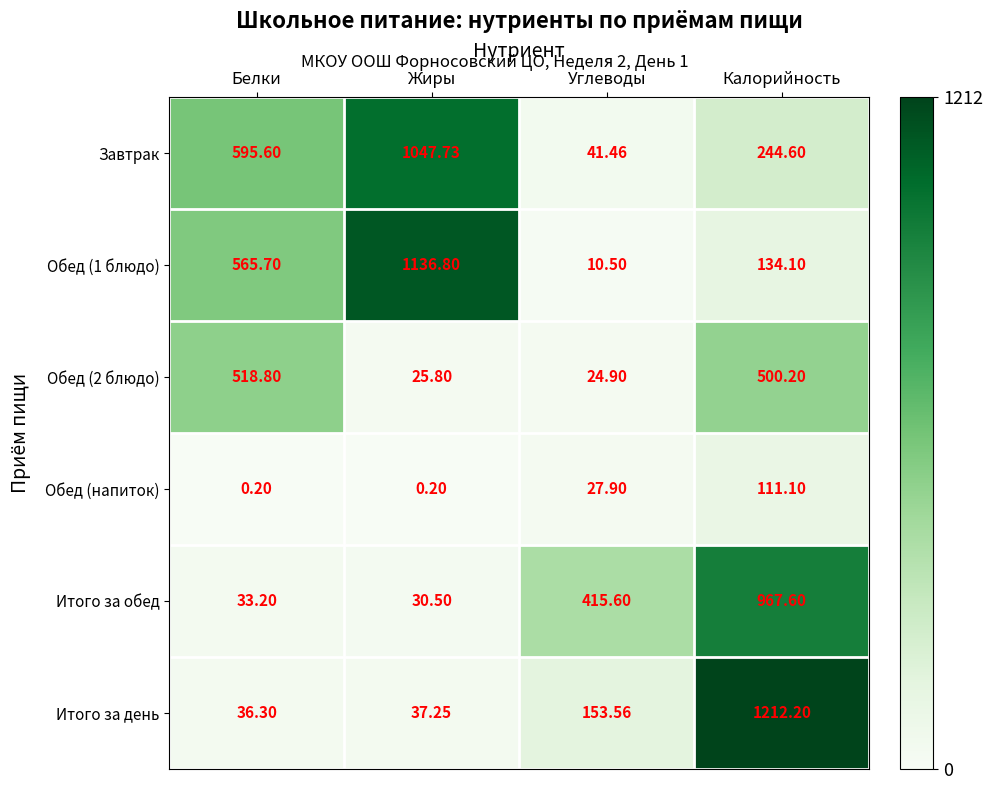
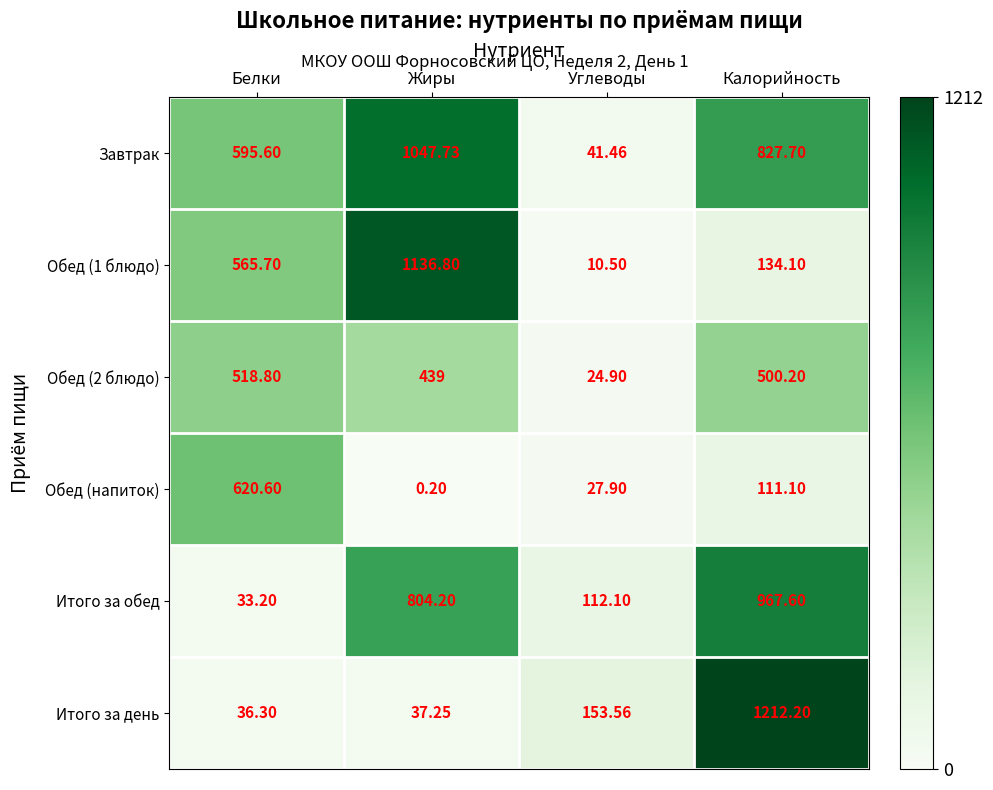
  {
    "Завтрак": {
      "Белки": 595.60,
      "Жиры": 1047.73,
      "Углеводы": 41.46,
-     "Калорийность": 244.60
+     "Калорийность": 827.70
    },
    "Обед (1 блюдо)": {
      "Белки": 565.70,
      "Жиры": 1136.80,
      "Углеводы": 10.50,
      "Калорийность": 134.10
    },
    "Обед (2 блюдо)": {
      "Белки": 518.80,
-     "Жиры": 25.80,
+     "Жиры": 439,
      "Углеводы": 24.90,
      "Калорийность": 500.20
    },
    "Обед (напиток)": {
-     "Белки": 0.20,
+     "Белки": 620.60,
      "Жиры": 0.20,
      "Углеводы": 27.90,
      "Калорийность": 111.10
    },
    "Итого за обед": {
      "Белки": 33.20,
-     "Жиры": 30.50,
-     "Углеводы": 415.60,
+     "Жиры": 804.20,
+     "Углеводы": 112.10,
      "Калорийность": 967.60
    },
    "Итого за день": {
      "Белки": 36.30,
      "Жиры": 37.25,
      "Углеводы": 153.56,
      "Калорийность": 1212.20
    }
  }
